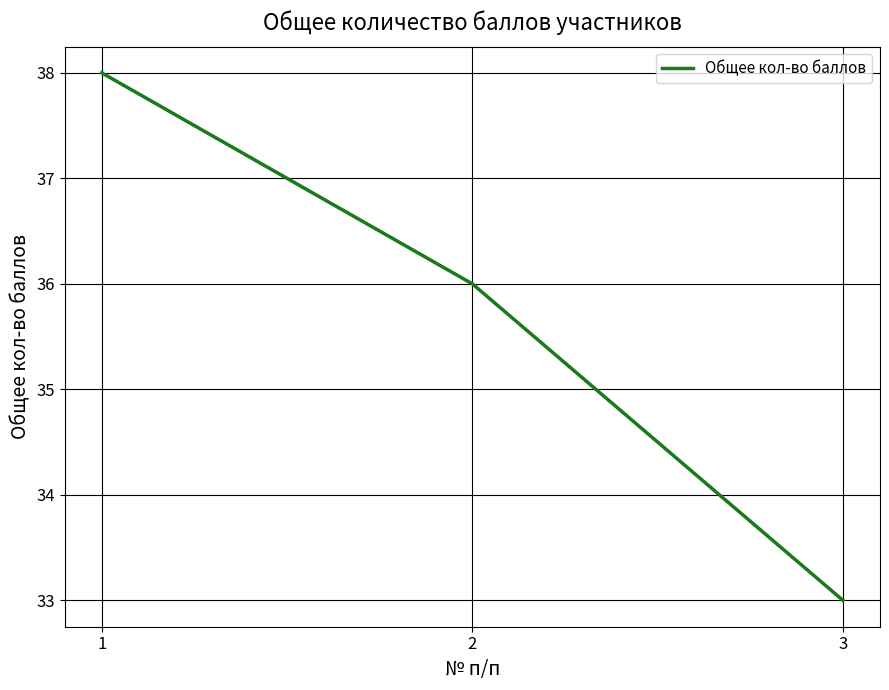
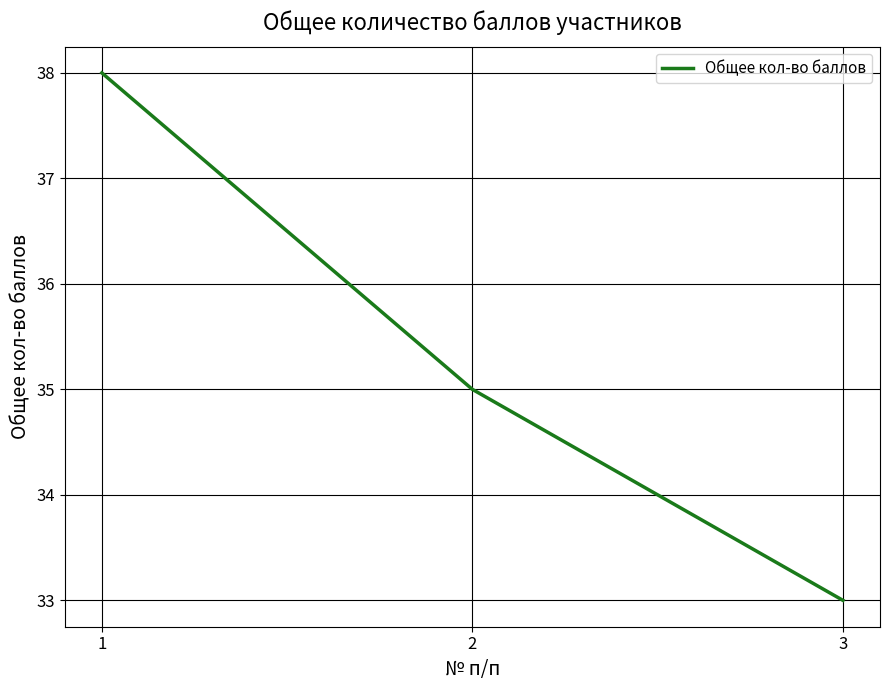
  {
    "1": 38,
-   "2": 36,
+   "2": 35,
    "3": 33
  }
